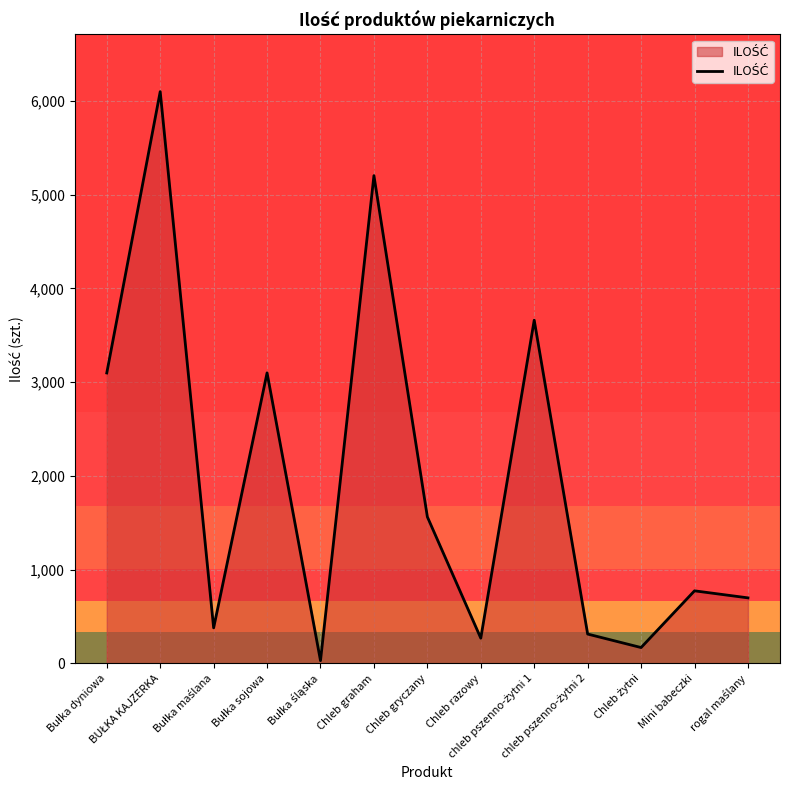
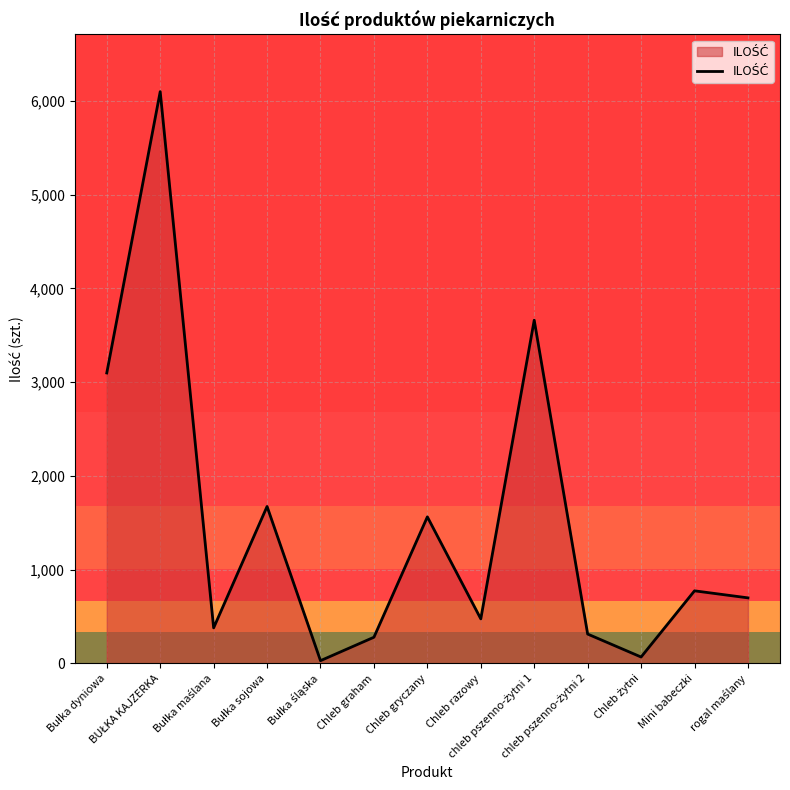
  {
    "Bułka dyniowa": "3,100",
    "BUŁKA KAJZERKA": "6,100",
    "Bułka maślana": "400",
-   "Bułka sojowa": "3,100",
+   "Bułka sojowa": "1,700",
    "Bułka śląska": "0",
-   "Chleb graham": "5,200",
+   "Chleb graham": "300",
    "Chleb gryczany": "1,600",
-   "Chleb razowy": "300",
+   "Chleb razowy": "500",
    "chleb pszenno-żytni 1": "3,700",
    "chleb pszenno-żytni 2": "300",
-   "Chleb żytni": "200",
+   "Chleb żytni": "100",
    "Mini babeczki": "800",
    "rogal maślany": "700"
  }
